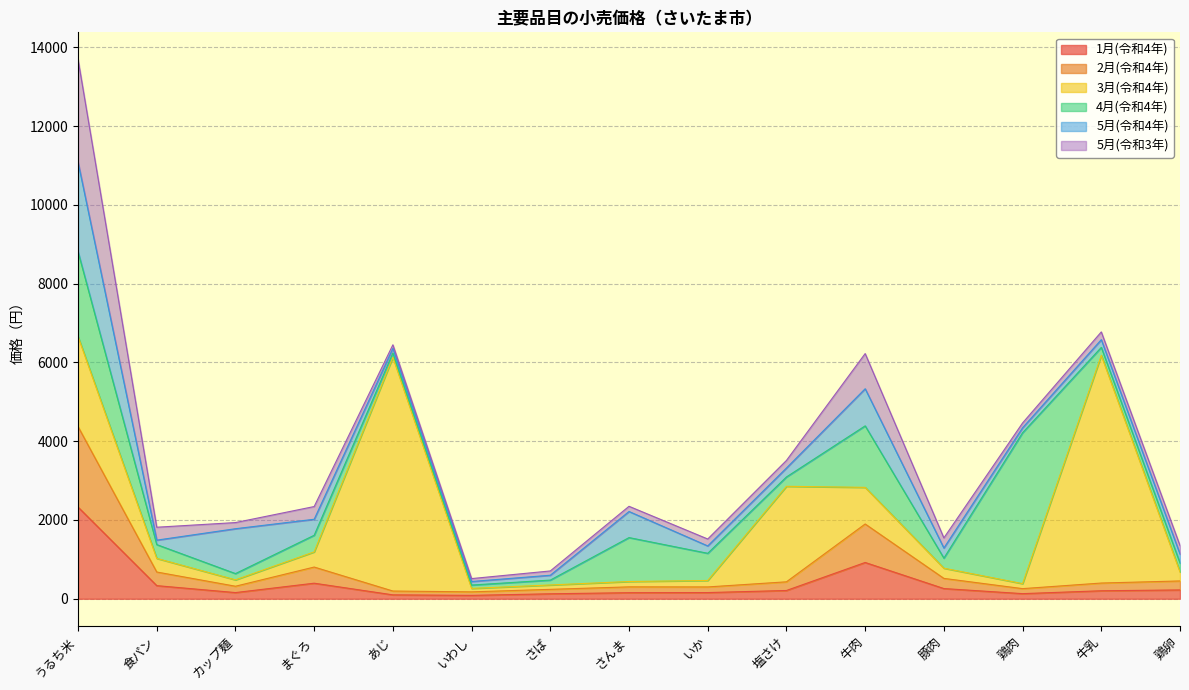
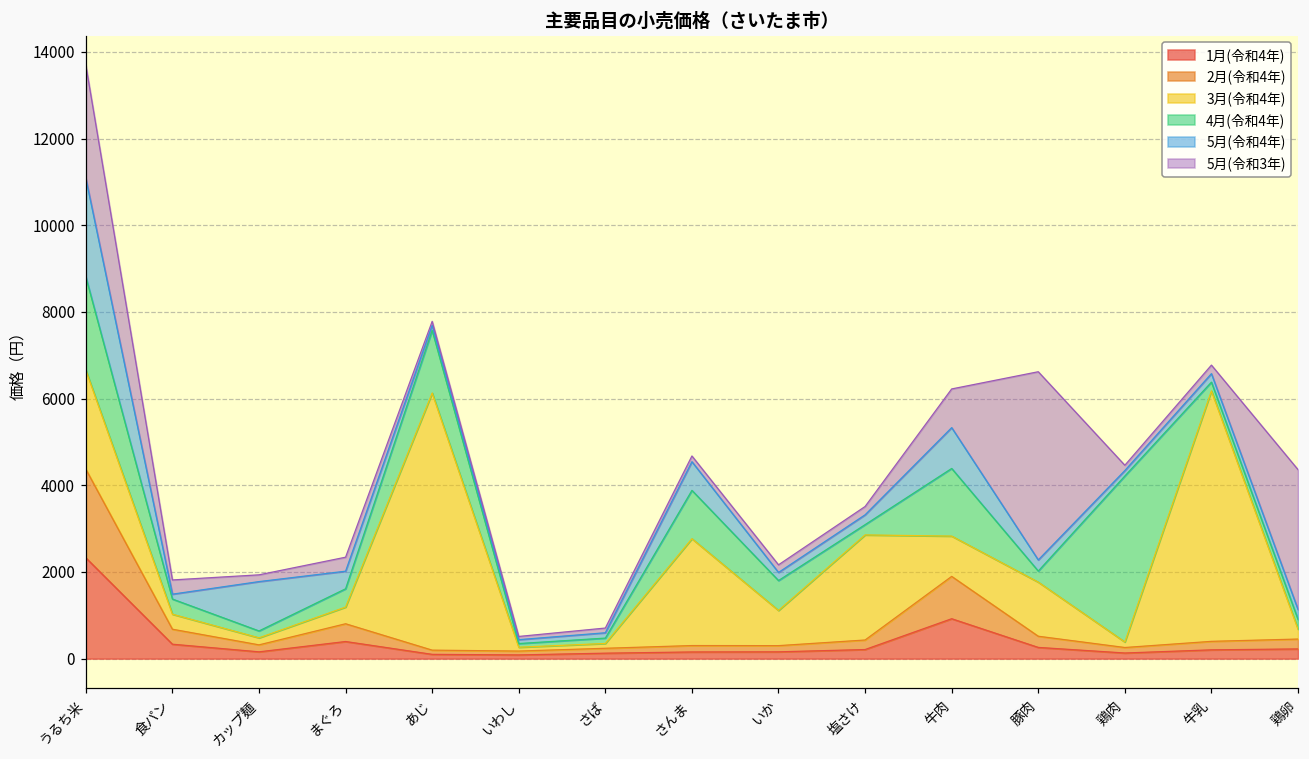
  {
    "3月(令和4年)": {
      "うるち米": 2300,
      "食パン": 300,
      "カップ麺": 200,
      "まぐろ": 400,
      "あじ": 5900,
      "いわし": 100,
      "さば": 100,
-     "さんま": 100,
-     "いか": 200,
+     "さんま": 2500,
+     "いか": 800,
      "塩さけ": 2400,
      "牛肉": 900,
-     "豚肉": 300,
+     "豚肉": 1200,
      "鶏肉": 100,
      "牛乳": 5800,
      "鶏卵": 200
    },
    "4月(令和4年)": {
      "うるち米": 2200,
      "食パン": 400,
      "カップ麺": 200,
      "まぐろ": 400,
-     "あじ": 100,
+     "あじ": 1400,
      "いわし": 100,
      "さば": 100,
      "さんま": 1100,
      "いか": 700,
      "塩さけ": 200,
      "牛肉": 1600,
      "豚肉": 300,
      "鶏肉": 3800,
      "牛乳": 200,
      "鶏卵": 200
    },
    "5月(令和4年)": {
      "うるち米": 2300,
      "食パン": 100,
      "カップ麺": 1100,
      "まぐろ": 400,
      "あじ": 100,
      "いわし": 100,
      "さば": 100,
      "さんま": 700,
      "いか": 200,
      "塩さけ": 200,
      "牛肉": 900,
      "豚肉": 300,
      "鶏肉": 100,
      "牛乳": 200,
      "鶏卵": 200
    },
    "5月(令和3年)": {
      "うるち米": 2600,
      "食パン": 300,
      "カップ麺": 200,
      "まぐろ": 300,
      "あじ": 100,
      "いわし": 100,
      "さば": 100,
      "さんま": 100,
      "いか": 200,
      "塩さけ": 200,
      "牛肉": 900,
-     "豚肉": 300,
+     "豚肉": 4300,
      "鶏肉": 100,
      "牛乳": 200,
-     "鶏卵": 200
+     "鶏卵": 3200
    }
  }
